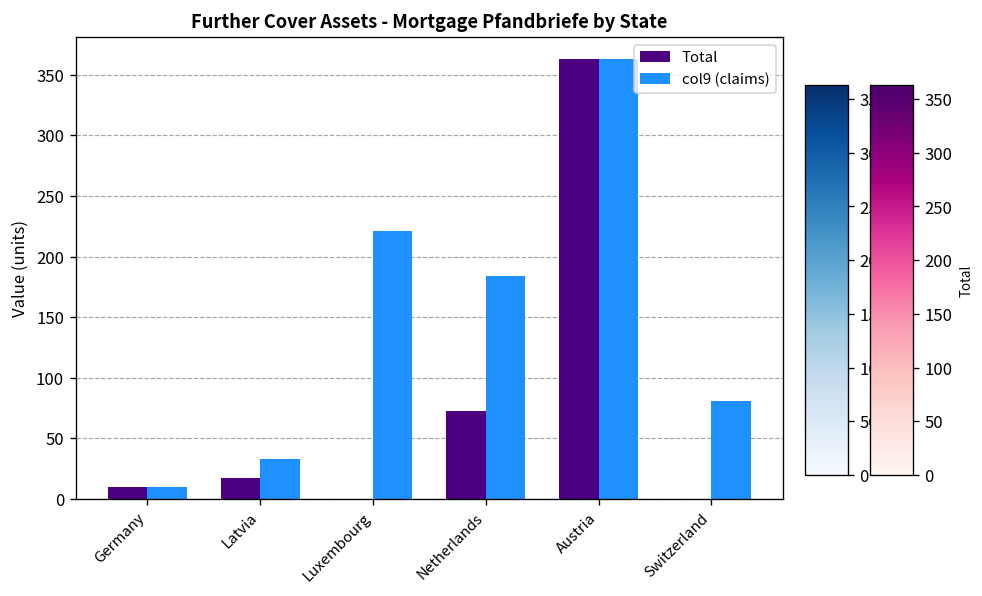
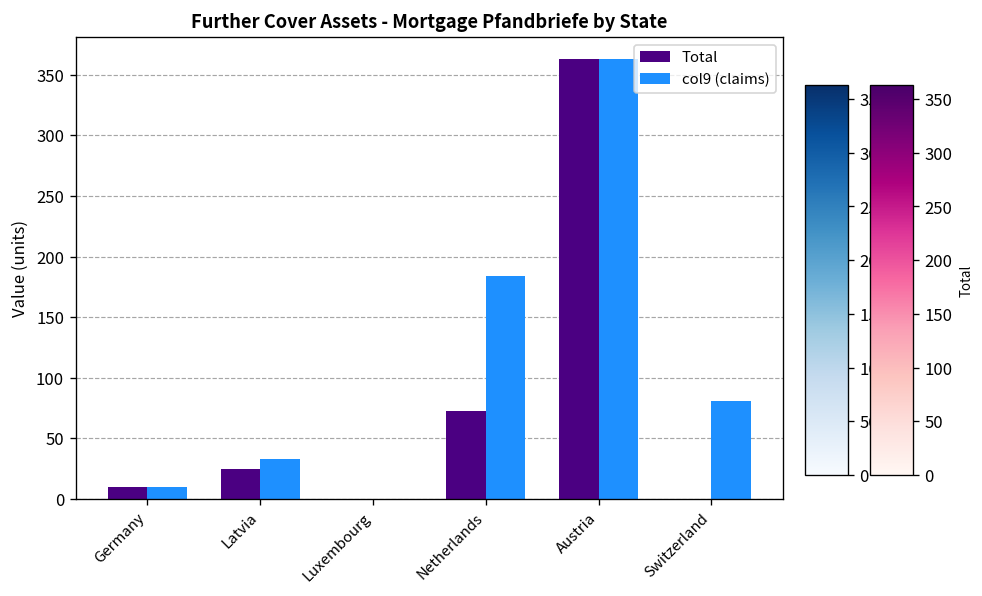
  {
    "Total": {
      "Germany": 10,
-     "Latvia": 17,
+     "Latvia": 25,
      "Luxembourg": 0,
      "Netherlands": 73,
      "Austria": 363,
      "Switzerland": 0
    },
    "col9 (claims)": {
      "Germany": 10,
      "Latvia": 33,
-     "Luxembourg": 221,
+     "Luxembourg": 0,
      "Netherlands": 184,
      "Austria": 363,
      "Switzerland": 81
    }
  }
